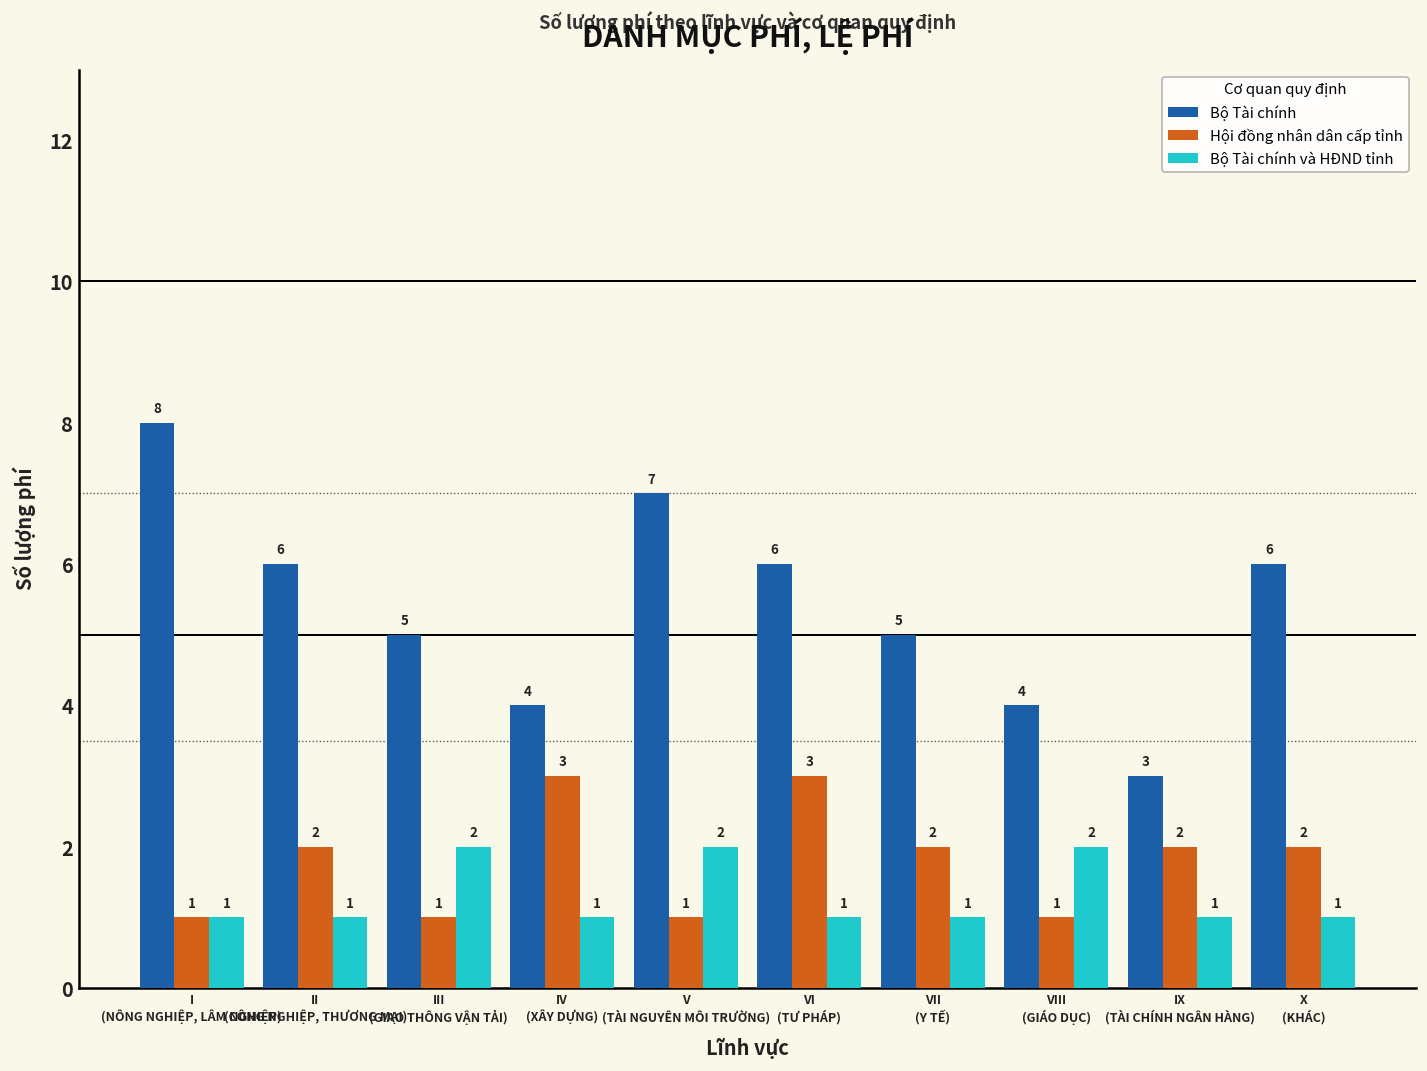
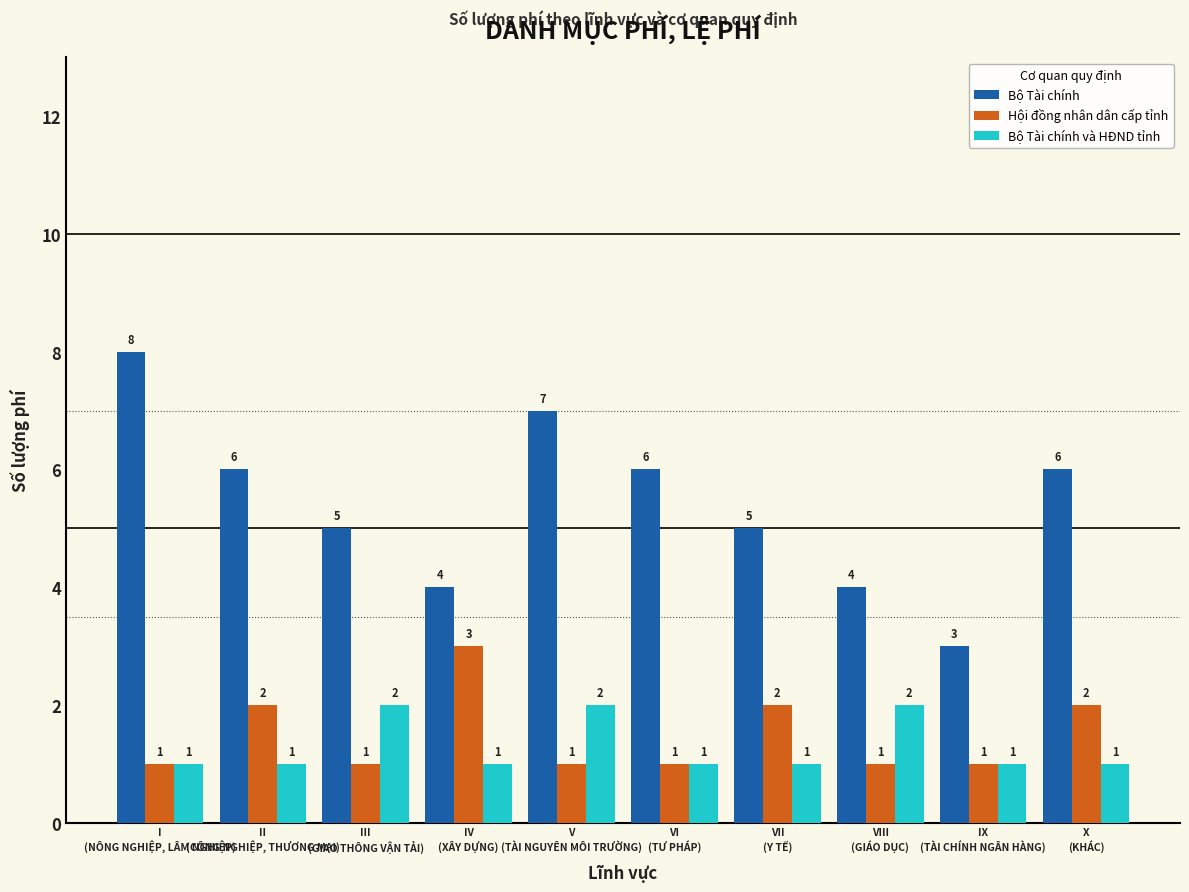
  {
    "Hội đồng nhân dân cấp tỉnh": {
      "IV (XÂY DỰNG)": 3,
      "V (TÀI NGUYÊN MÔI TRƯỜNG)": 1,
-     "VI (TƯ PHÁP)": 3,
+     "VI (TƯ PHÁP)": 1,
      "VII (Y TẾ)": 2,
      "VIII (GIÁO DỤC)": 1,
-     "IX (TÀI CHÍNH NGÂN HÀNG)": 2,
+     "IX (TÀI CHÍNH NGÂN HÀNG)": 1,
      "X (KHÁC)": 2
    }
  }
